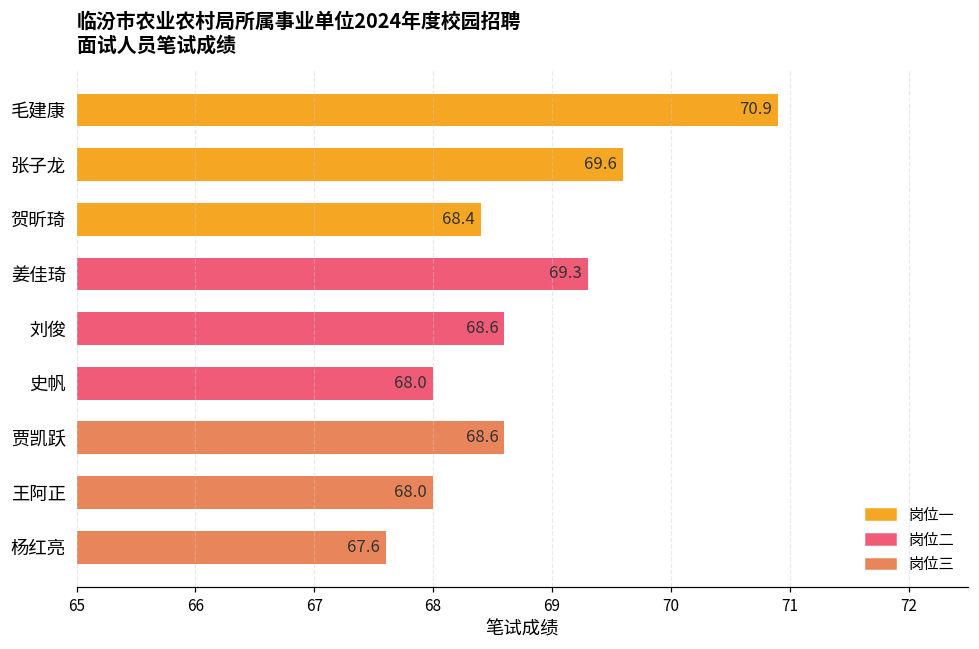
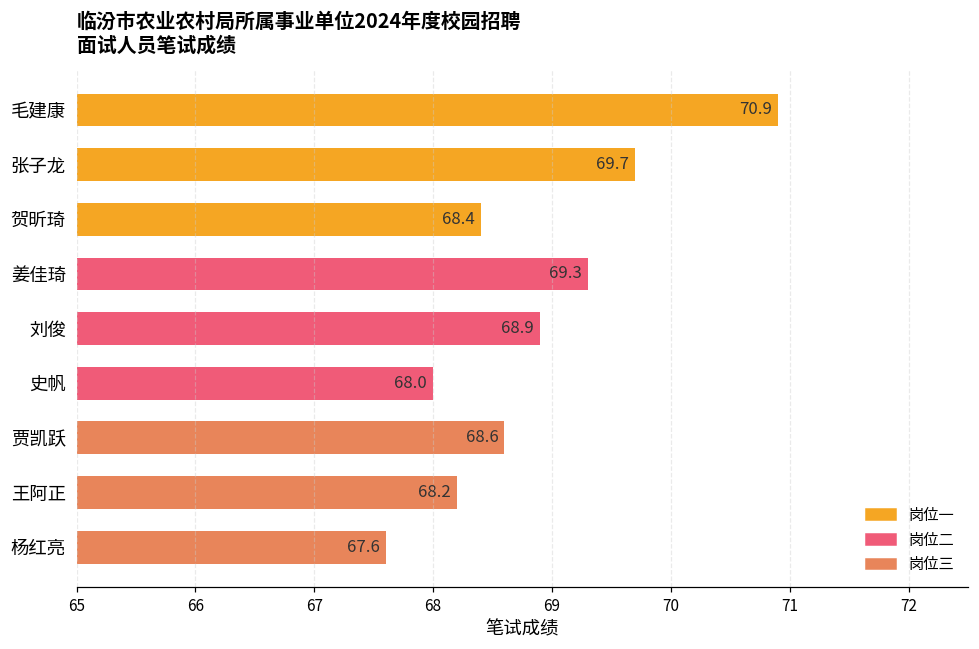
  {
    "毛建康": 70.9,
-   "张子龙": 69.6,
+   "张子龙": 69.7,
    "贺昕琦": 68.4,
    "姜佳琦": 69.3,
-   "刘俊": 68.6,
+   "刘俊": 68.9,
    "史帆": 68.0,
    "贾凯跃": 68.6,
-   "王阿正": 68.0,
+   "王阿正": 68.2,
    "杨红亮": 67.6
  }
